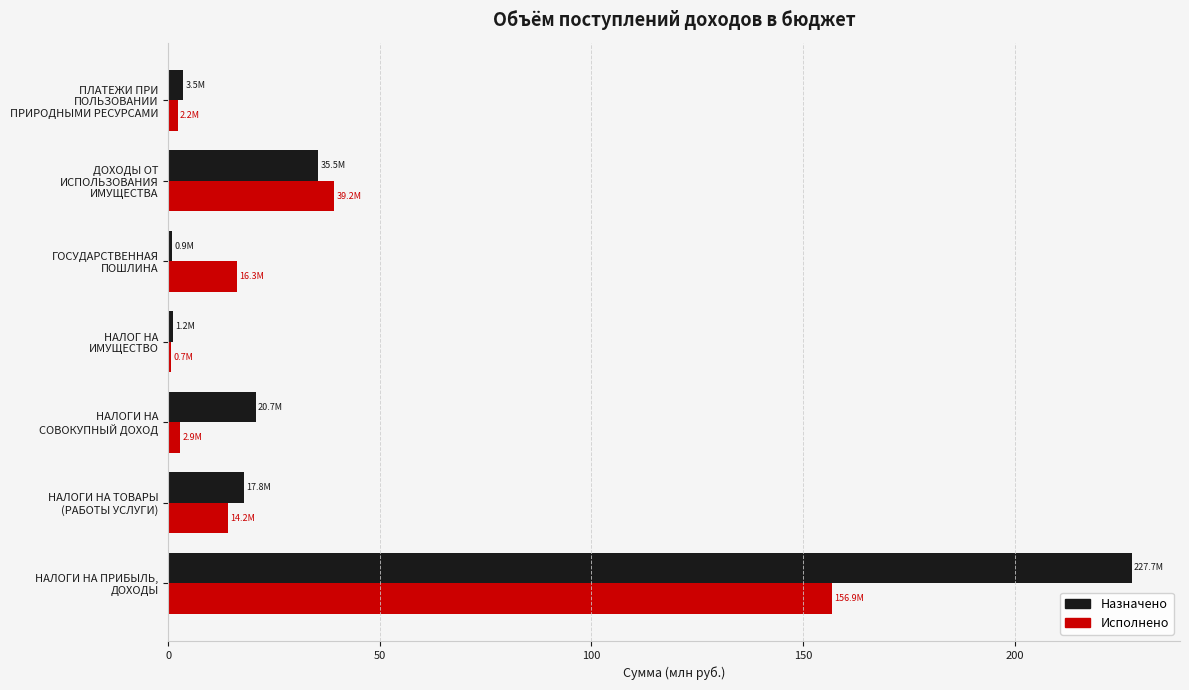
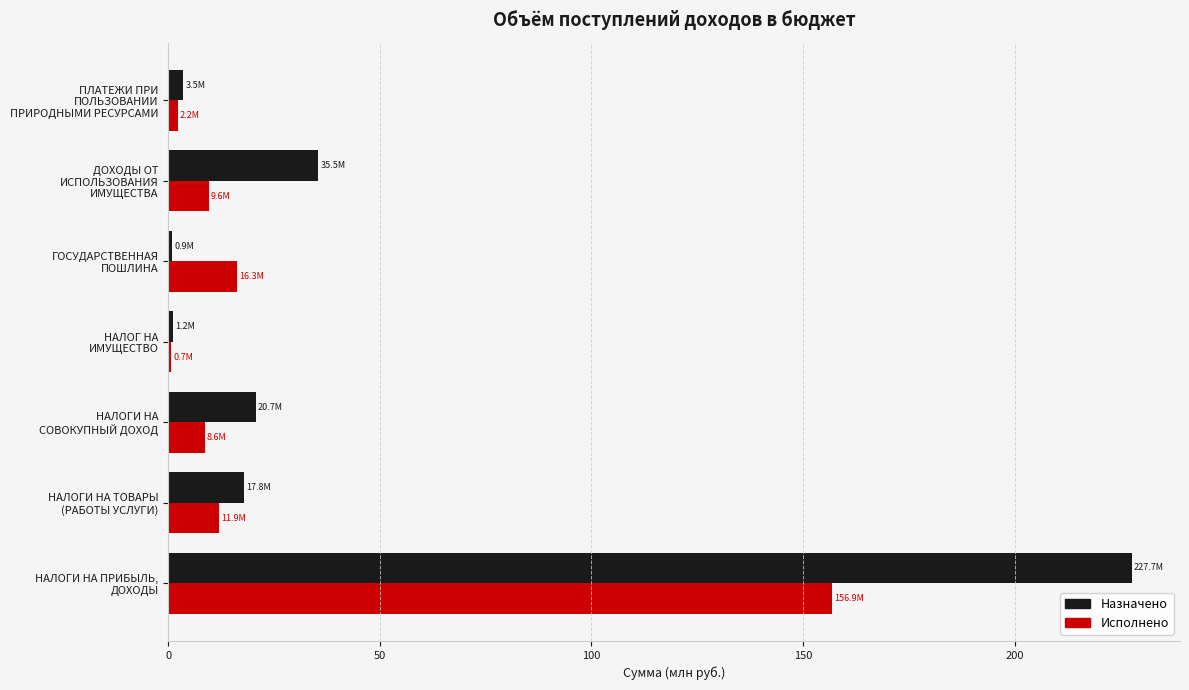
  {
    "Назначено": {
      "ПЛАТЕЖИ ПРИ ПОЛЬЗОВАНИИ ПРИРОДНЫМИ РЕСУРСАМИ": "3.5M",
      "ДОХОДЫ ОТ ИСПОЛЬЗОВАНИЯ ИМУЩЕСТВА": "35.5M",
      "ГОСУДАРСТВЕННАЯ ПОШЛИНА": "0.9M",
      "НАЛОГ НА ИМУЩЕСТВО": "1.2M",
      "НАЛОГИ НА СОВОКУПНЫЙ ДОХОД": "20.7M",
      "НАЛОГИ НА ТОВАРЫ (РАБОТЫ УСЛУГИ)": "17.8M",
      "НАЛОГИ НА ПРИБЫЛЬ, ДОХОДЫ": "227.7M"
    },
    "Исполнено": {
      "ПЛАТЕЖИ ПРИ ПОЛЬЗОВАНИИ ПРИРОДНЫМИ РЕСУРСАМИ": "2.2M",
-     "ДОХОДЫ ОТ ИСПОЛЬЗОВАНИЯ ИМУЩЕСТВА": "39.2M",
+     "ДОХОДЫ ОТ ИСПОЛЬЗОВАНИЯ ИМУЩЕСТВА": "9.6M",
      "ГОСУДАРСТВЕННАЯ ПОШЛИНА": "16.3M",
      "НАЛОГ НА ИМУЩЕСТВО": "0.7M",
-     "НАЛОГИ НА СОВОКУПНЫЙ ДОХОД": "2.9M",
-     "НАЛОГИ НА ТОВАРЫ (РАБОТЫ УСЛУГИ)": "14.2M",
+     "НАЛОГИ НА СОВОКУПНЫЙ ДОХОД": "8.6M",
+     "НАЛОГИ НА ТОВАРЫ (РАБОТЫ УСЛУГИ)": "11.9M",
      "НАЛОГИ НА ПРИБЫЛЬ, ДОХОДЫ": "156.9M"
    }
  }
